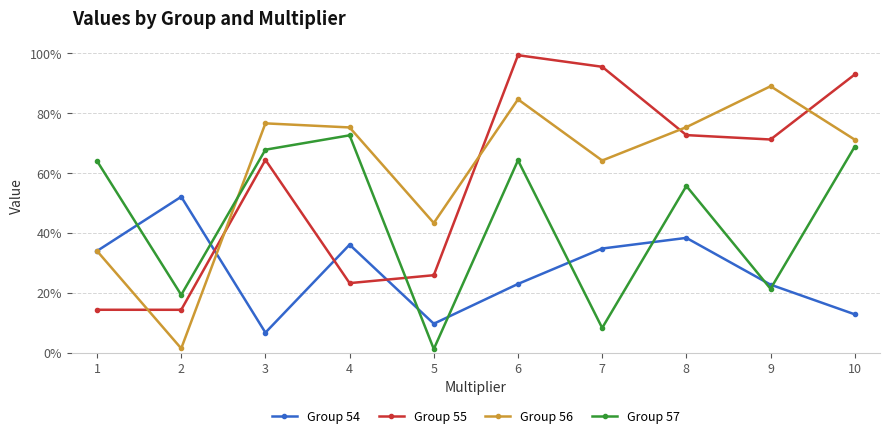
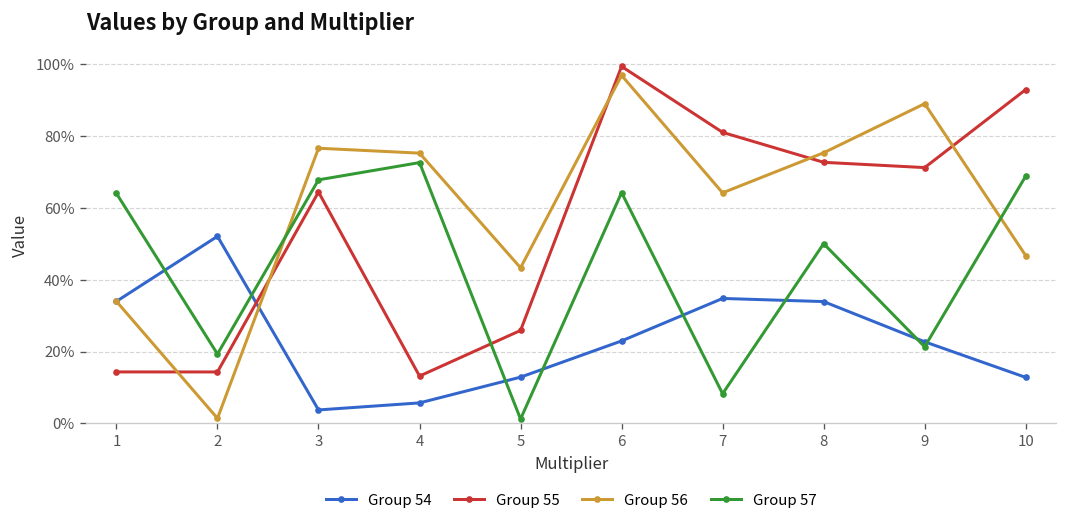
  {
    "Group 54": {
      "2": "52%",
-     "3": "7%",
-     "4": "36%",
-     "5": "10%",
+     "3": "4%",
+     "4": "6%",
+     "5": "13%",
      "6": "23%",
      "7": "35%",
-     "8": "38%",
+     "8": "34%",
      "9": "23%",
      "10": "13%"
    },
    "Group 55": {
      "1": "14%",
      "2": "14%",
      "3": "64%",
-     "4": "23%",
+     "4": "13%",
      "5": "26%",
      "6": "99%",
-     "7": "96%",
+     "7": "81%",
      "8": "73%",
      "9": "71%",
      "10": "93%"
    },
    "Group 56": {
      "2": "1%",
      "3": "77%",
      "4": "75%",
      "5": "43%",
-     "6": "85%",
+     "6": "97%",
      "7": "64%",
      "8": "75%",
      "9": "89%",
-     "10": "71%"
+     "10": "47%"
    },
    "Group 57": {
      "1": "64%",
      "2": "19%",
      "3": "68%",
      "4": "73%",
      "5": "1%",
      "6": "64%",
      "7": "8%",
-     "8": "56%",
+     "8": "50%",
      "9": "21%",
      "10": "69%"
    }
  }
